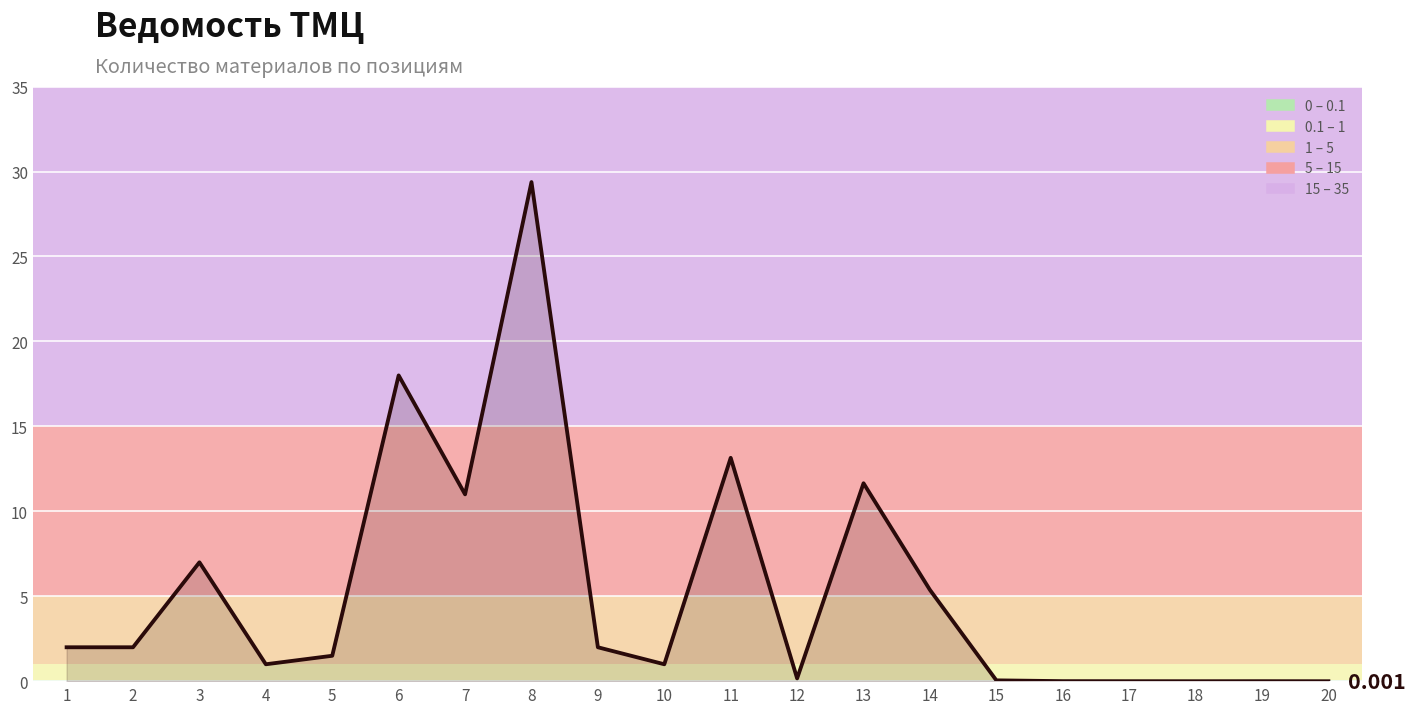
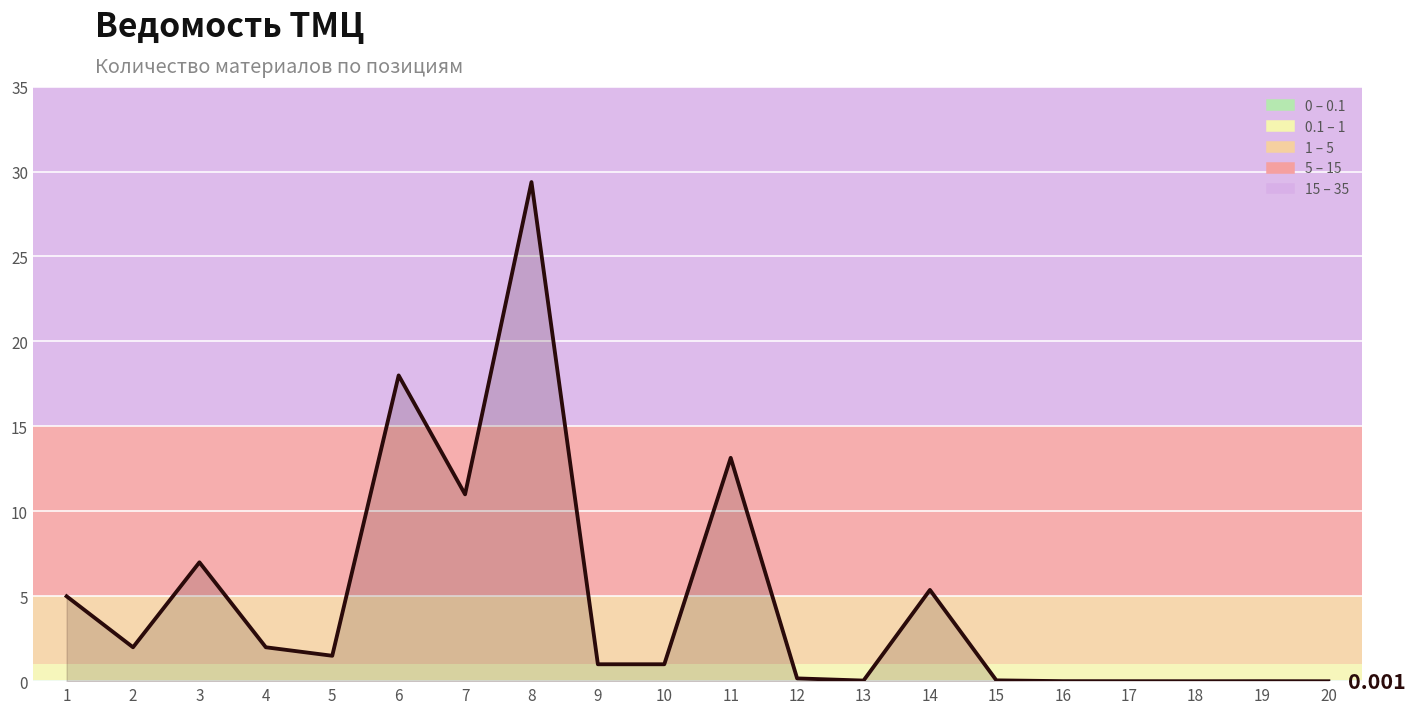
  {
-   "1": 2,
+   "1": 5,
    "2": 2.0,
    "3": 7.0,
-   "4": 1,
+   "4": 2,
    "5": 1.5,
    "6": 18.0,
    "7": 11.0,
    "8": 29.4,
-   "9": 2,
+   "9": 1,
    "10": 1.0,
    "11": 13.1,
    "12": 0.2,
-   "13": 11.7,
+   "13": 0.0,
    "14": 5.4,
    "15": 0.1,
    "16": 0.0,
    "17": 0.0,
    "18": 0.0,
    "19": 0.0
  }
